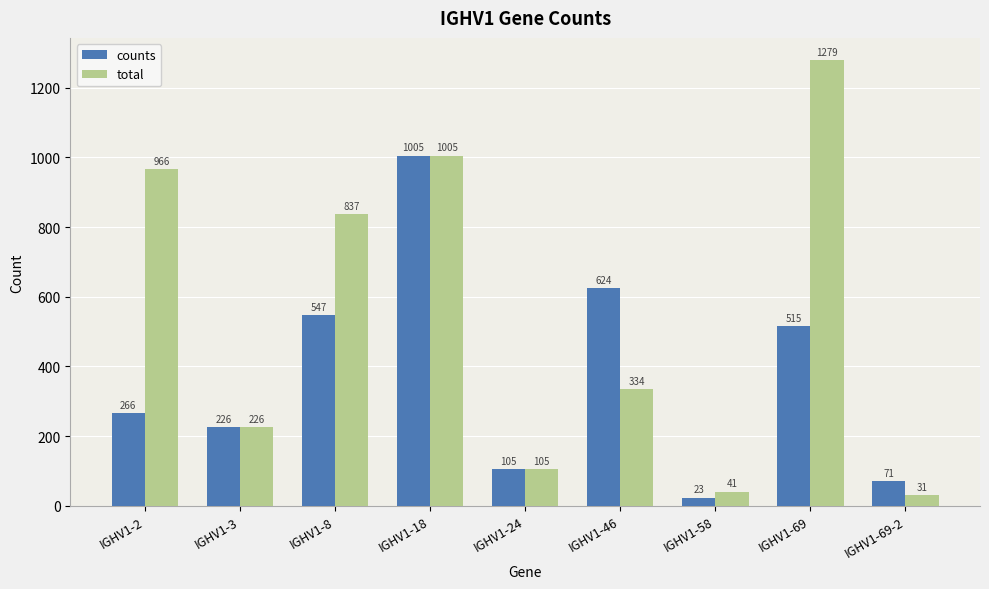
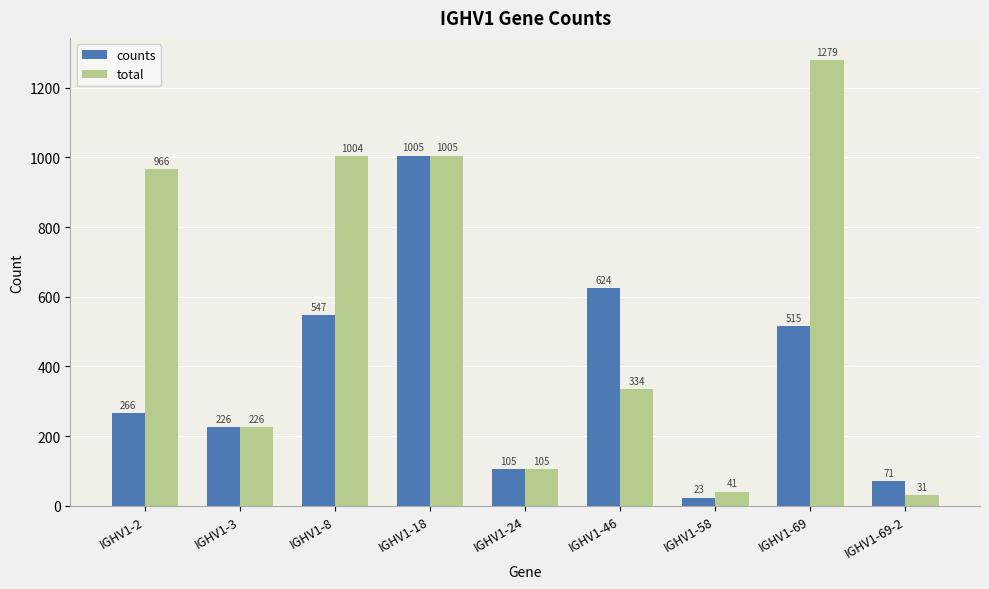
  {
    "counts": {
      "IGHV1-2": 266,
      "IGHV1-3": 226,
      "IGHV1-8": 547,
      "IGHV1-18": 1005,
      "IGHV1-24": 105,
      "IGHV1-46": 624,
      "IGHV1-58": 23,
      "IGHV1-69": 515,
      "IGHV1-69-2": 71
    },
    "total": {
      "IGHV1-2": 966,
      "IGHV1-3": 226,
-     "IGHV1-8": 837,
+     "IGHV1-8": 1004,
      "IGHV1-18": 1005,
      "IGHV1-24": 105,
      "IGHV1-46": 334,
      "IGHV1-58": 41,
      "IGHV1-69": 1279,
      "IGHV1-69-2": 31
    }
  }
